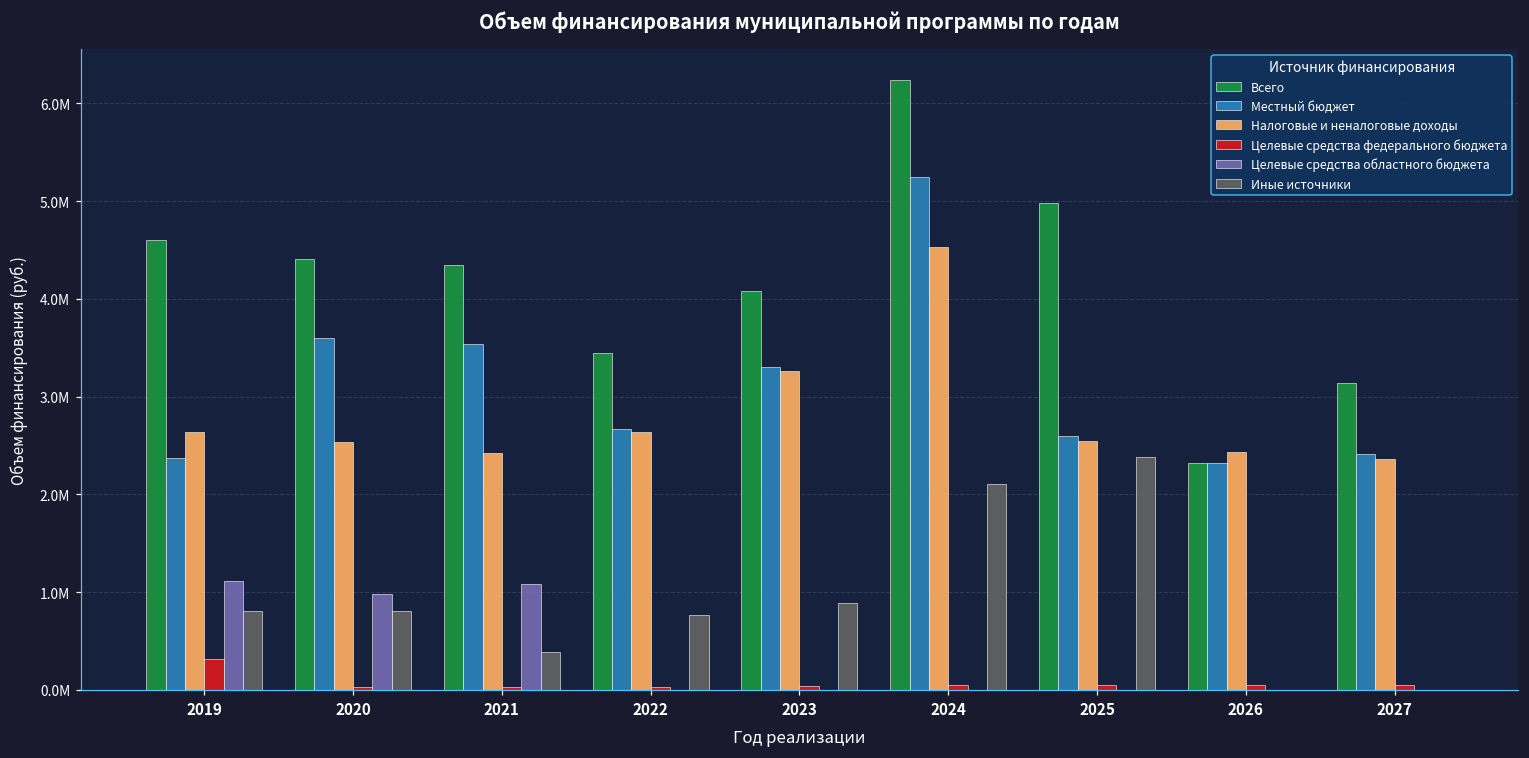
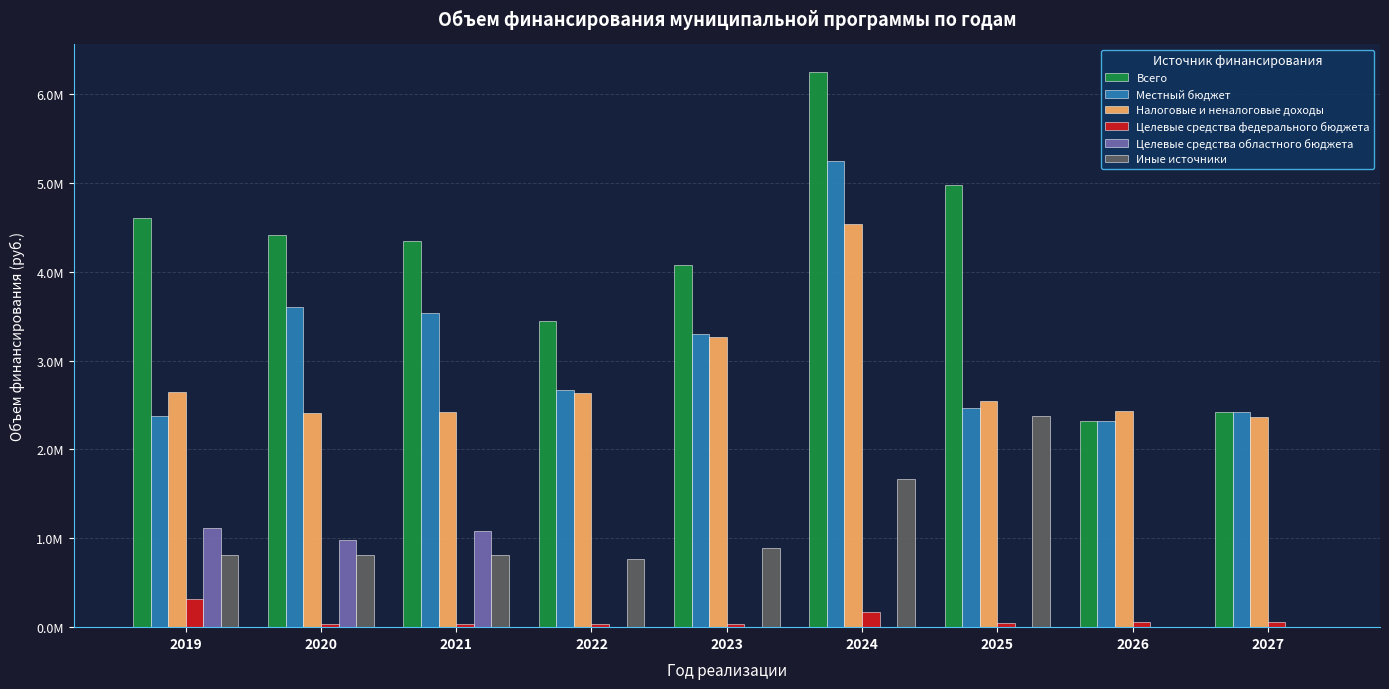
  {
    "Всего": {
      "2019": "4.6М",
      "2020": "4.4М",
      "2021": "4.3М",
      "2022": "3.4М",
      "2023": "4.1М",
      "2024": "6.2М",
      "2025": "5.0М",
      "2026": "2.3М",
-     "2027": "3.1М"
+     "2027": "2.4М"
    },
    "Местный бюджет": {
      "2019": "2.4М",
      "2020": "3.6М",
      "2021": "3.5М",
      "2022": "2.7М",
      "2023": "3.3М",
      "2024": "5.2М",
-     "2025": "2.6М",
+     "2025": "2.5М",
      "2026": "2.3М",
      "2027": "2.4М"
    },
    "Налоговые и неналоговые доходы": {
      "2019": "2.6М",
-     "2020": "2.5М",
+     "2020": "2.4М",
      "2021": "2.4М",
      "2022": "2.6М",
      "2023": "3.3М",
      "2024": "4.5М",
      "2025": "2.5М",
      "2026": "2.4М",
      "2027": "2.4М"
    },
    "Целевые средства федерального бюджета": {
      "2019": "0.3М",
      "2020": "0.0М",
      "2021": "0.0М",
      "2022": "0.0М",
      "2023": "0.0М",
-     "2024": "0.0М",
+     "2024": "0.2М",
      "2025": "0.0М",
      "2026": "0.1М",
      "2027": "0.1М"
    },
    "Целевые средства областного бюджета": {
      "2019": "1.1М",
      "2020": "1.0М",
      "2021": "1.1М",
      "2022": "0.0М",
      "2023": "0.0М",
      "2024": "0.0М",
      "2025": "0.0М",
      "2026": "0.0М",
      "2027": "0.0М"
    },
    "Иные источники": {
      "2019": "0.8М",
      "2020": "0.8М",
-     "2021": "0.4М",
+     "2021": "0.8М",
      "2022": "0.8М",
      "2023": "0.9М",
-     "2024": "2.1М",
+     "2024": "1.7М",
      "2025": "2.4М",
      "2026": "0.0М",
      "2027": "0.0М"
    }
  }
